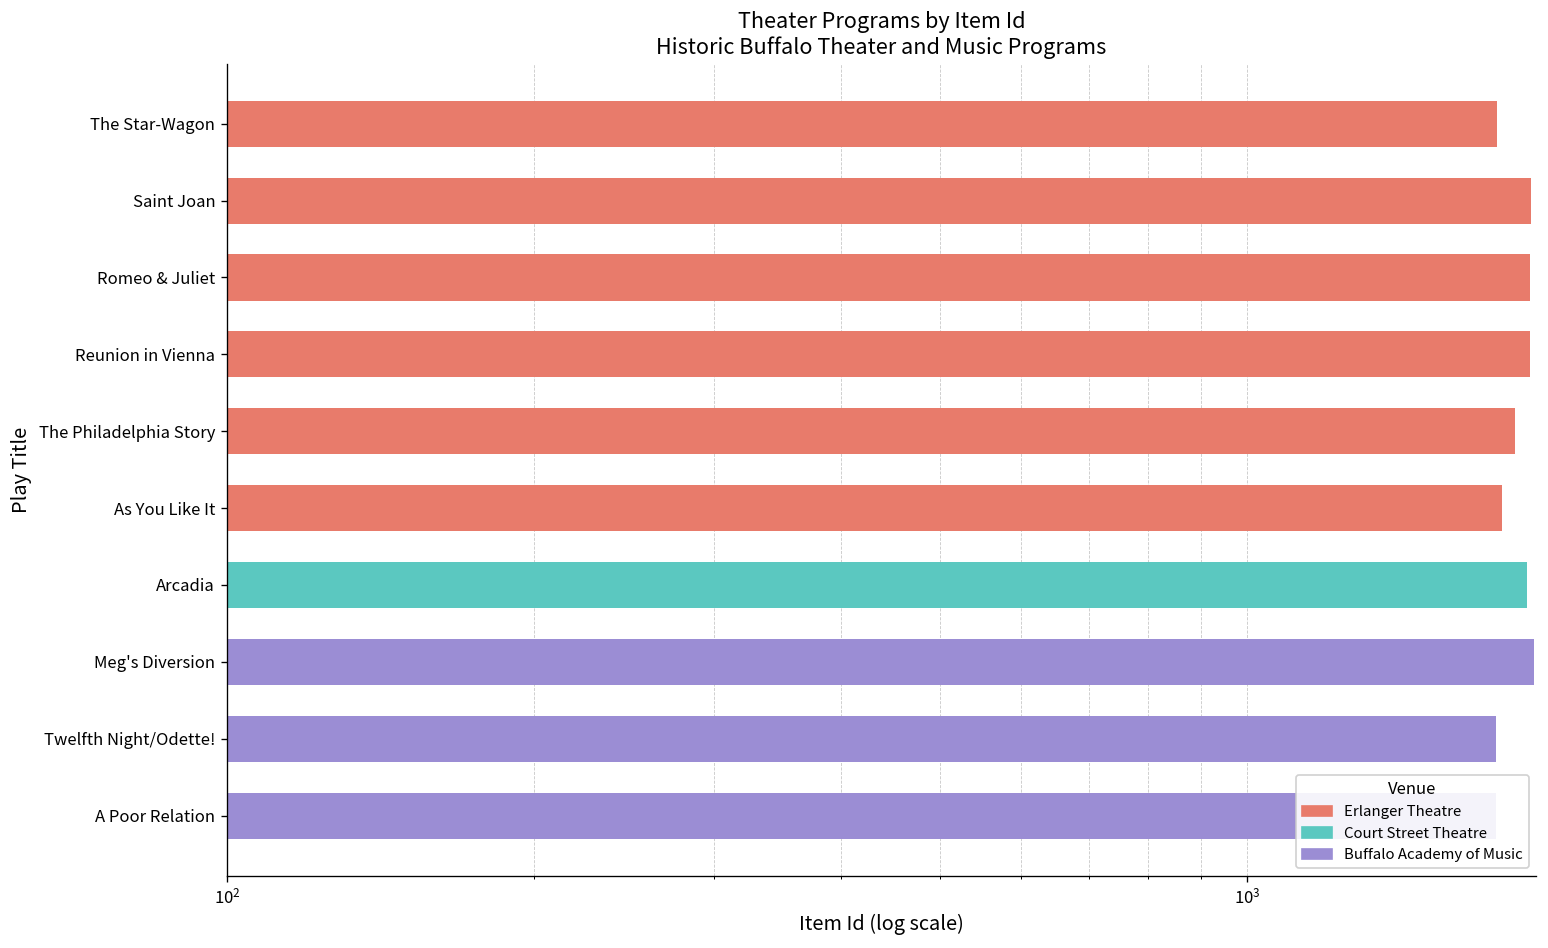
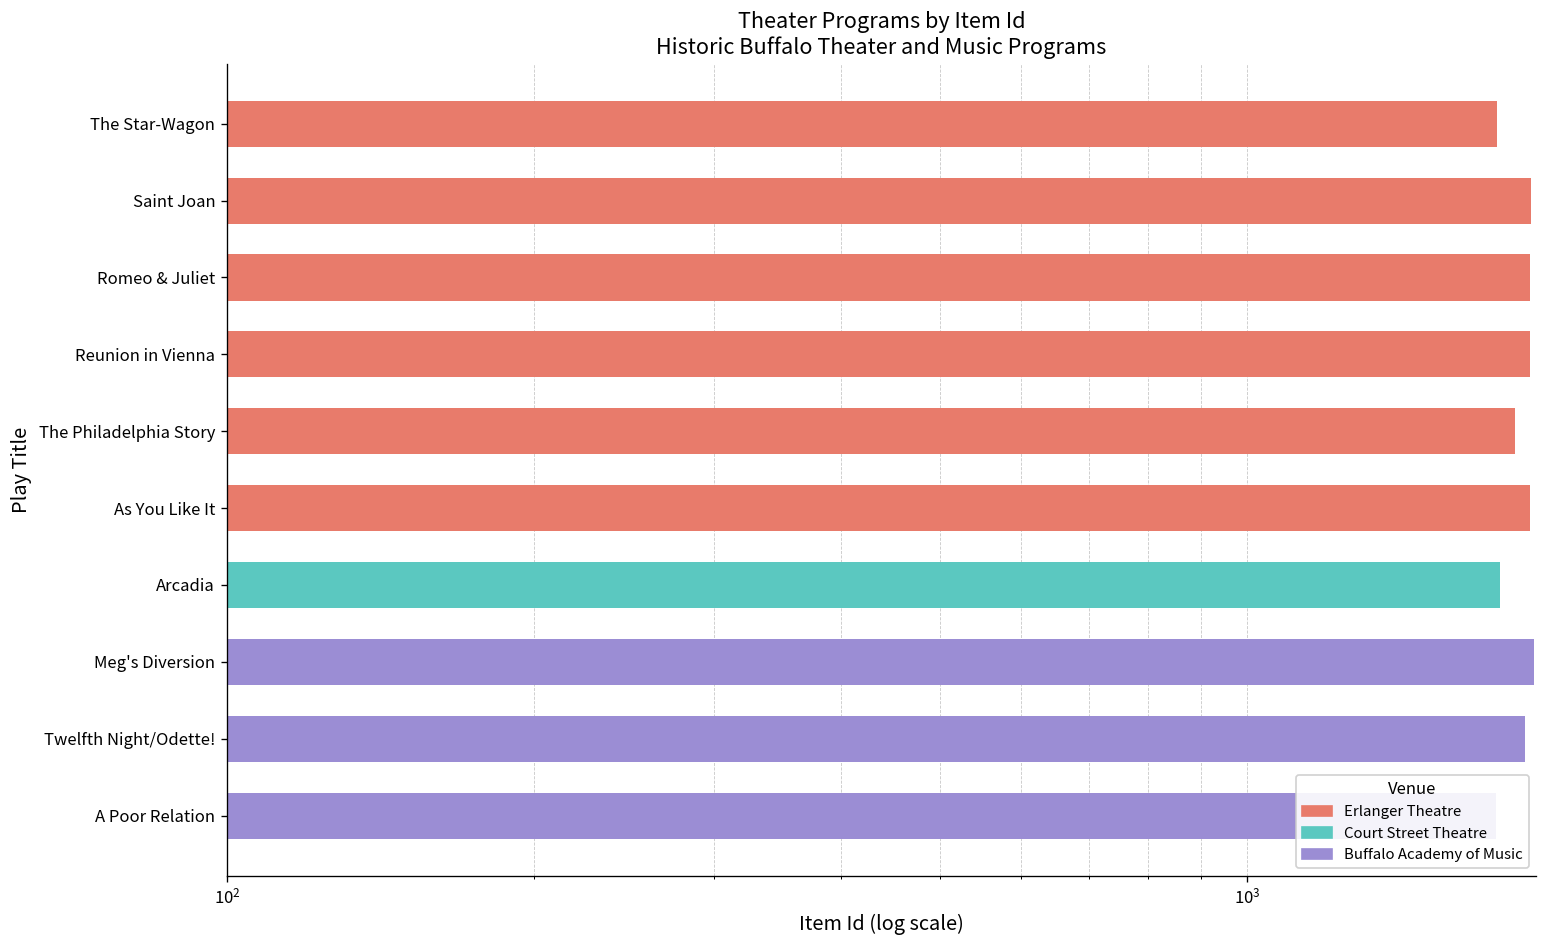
  {
    "The Star-Wagon": 1760,
    "Saint Joan": 1900,
    "Romeo & Juliet": 1890,
    "Reunion in Vienna": 1890,
    "The Philadelphia Story": 1830,
-   "As You Like It": 1780,
-   "Arcadia": 1880,
+   "As You Like It": 1890,
+   "Arcadia": 1770,
    "Meg's Diversion": 1910,
-   "Twelfth Night/Odette!": 1750
+   "Twelfth Night/Odette!": 1870
  }
